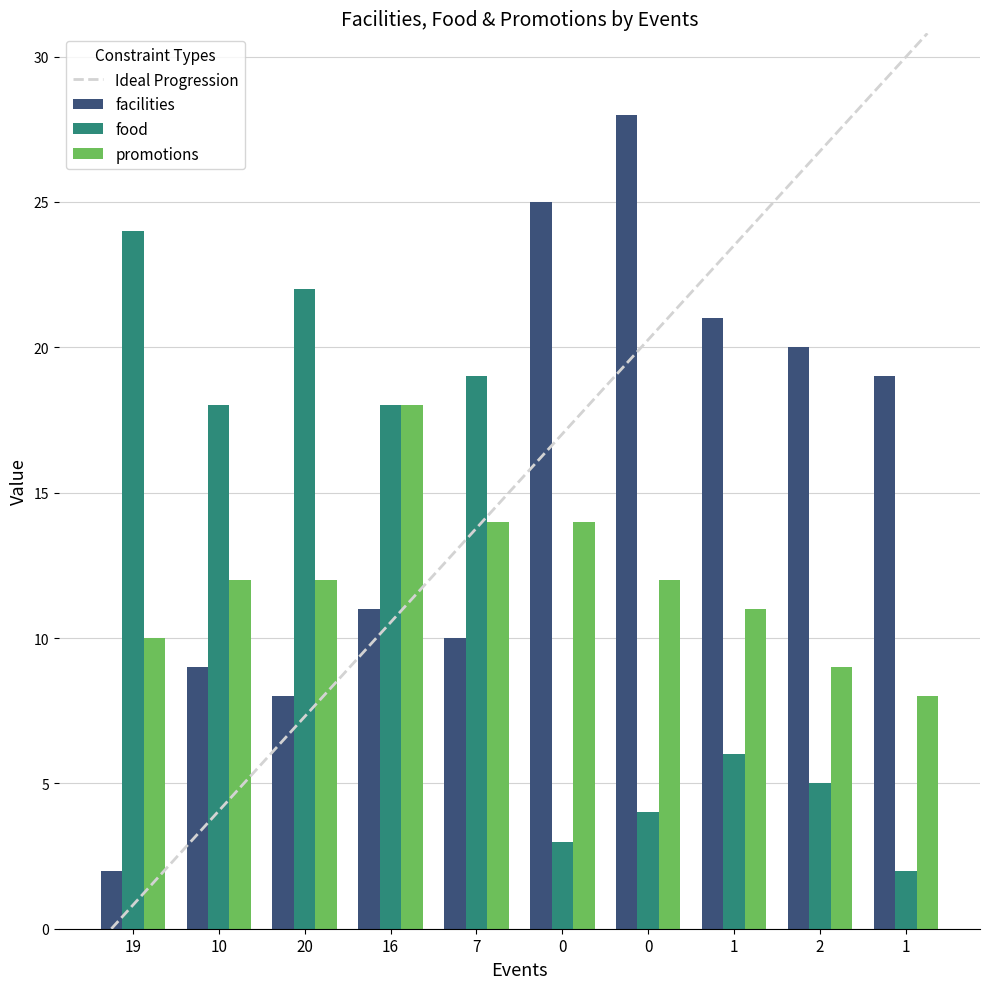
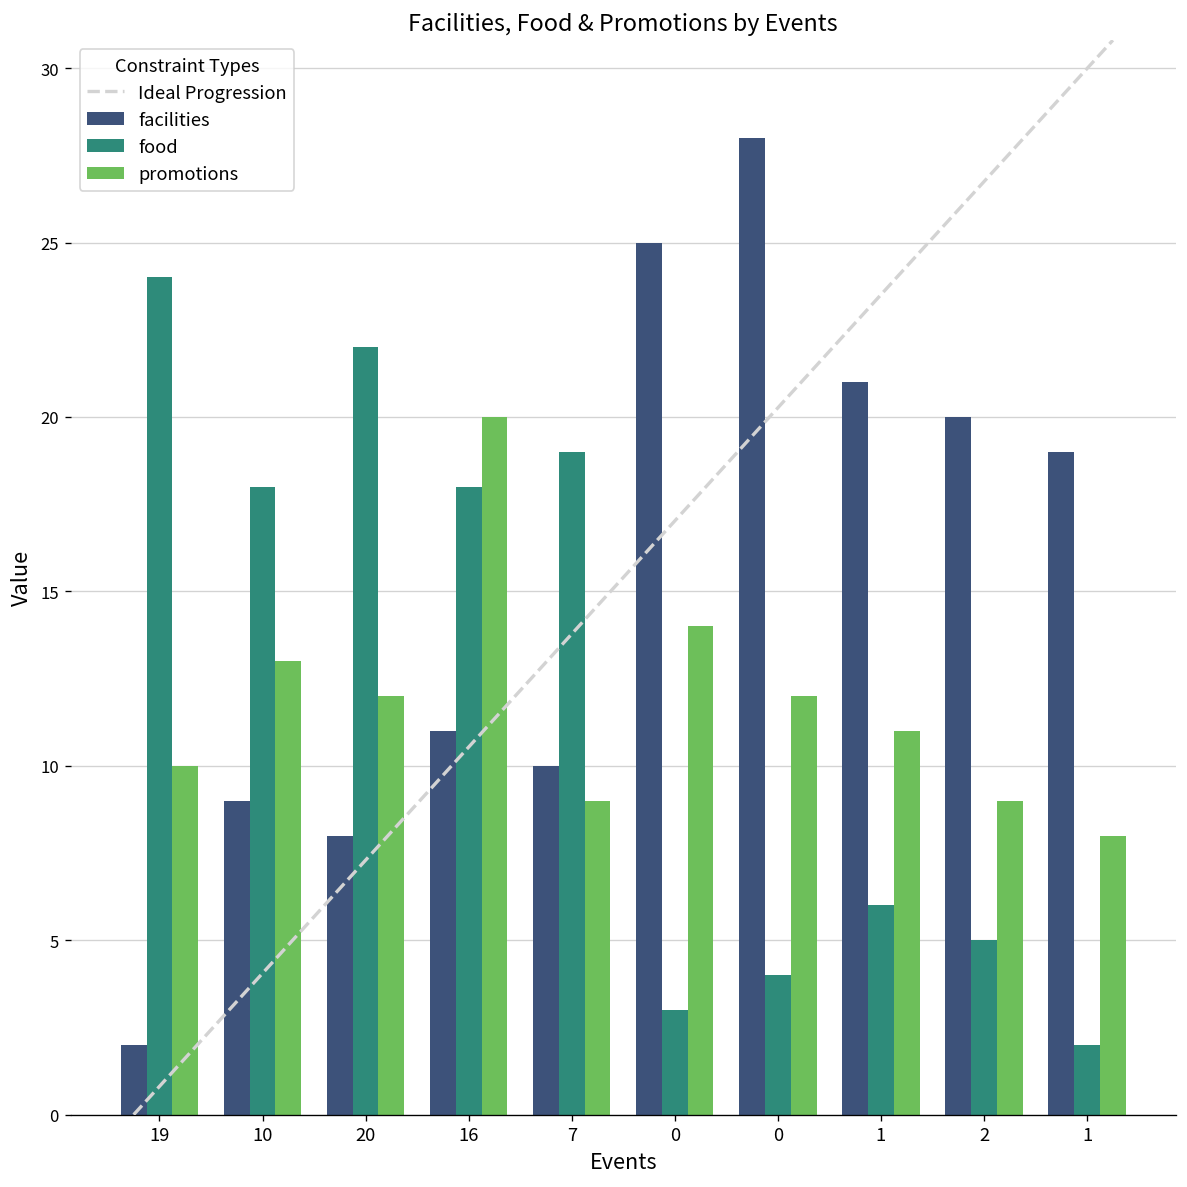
  {
    "promotions": {
      "19": 10,
-     "10": 12,
+     "10": 13,
      "20": 12,
-     "16": 18,
-     "7": 14,
+     "16": 20,
+     "7": 9,
      "2": 9
    }
  }
